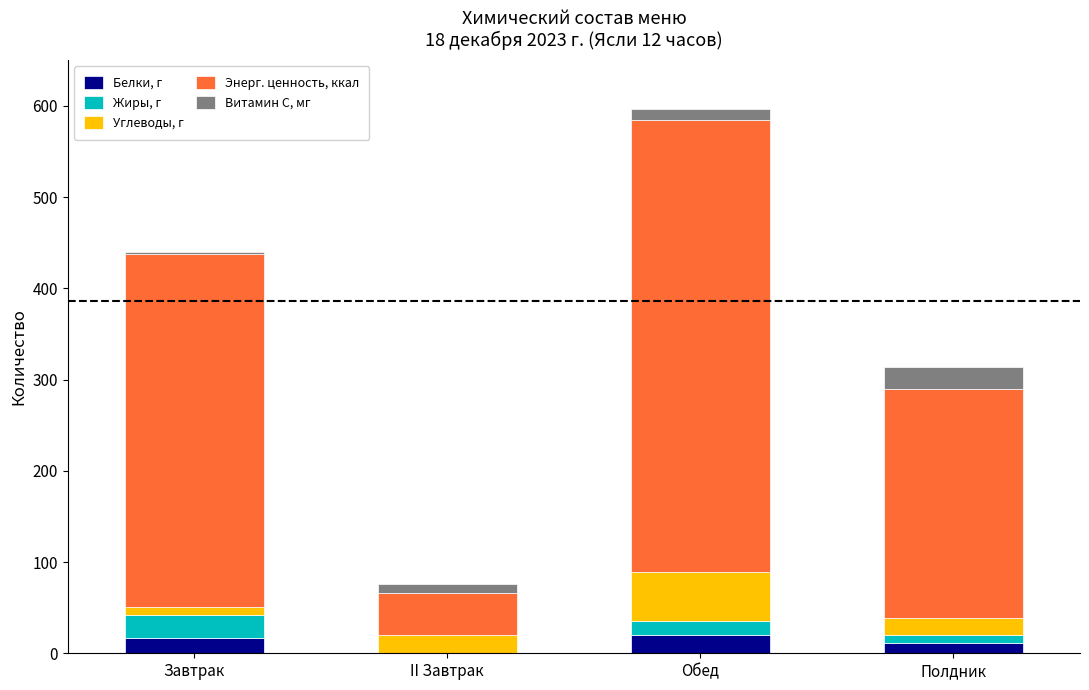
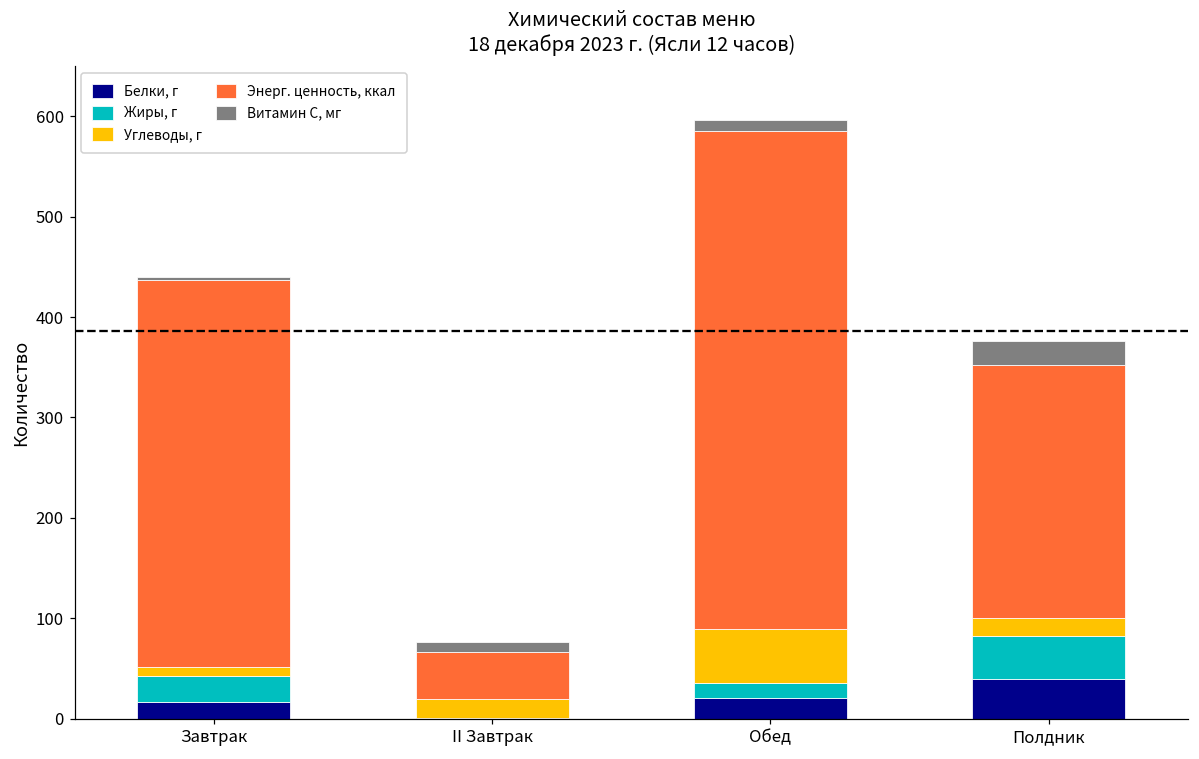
  {
    "Белки, г": {
      "Завтрак": 20,
      "Обед": 20,
-     "Полдник": 10
+     "Полдник": 40
    },
    "Жиры, г": {
      "Завтрак": 30,
      "Обед": 20,
-     "Полдник": 10
+     "Полдник": 40
    },
    "Углеводы, г": {
      "Завтрак": 10,
      "II Завтрак": 20,
      "Обед": 50,
      "Полдник": 20
    },
    "Энерг. ценность, ккал": {
      "Завтрак": 390,
      "II Завтрак": 50,
      "Обед": 500,
      "Полдник": 250
    },
    "Витамин С, мг": {
      "II Завтрак": 10,
      "Обед": 10,
      "Полдник": 20
    }
  }
